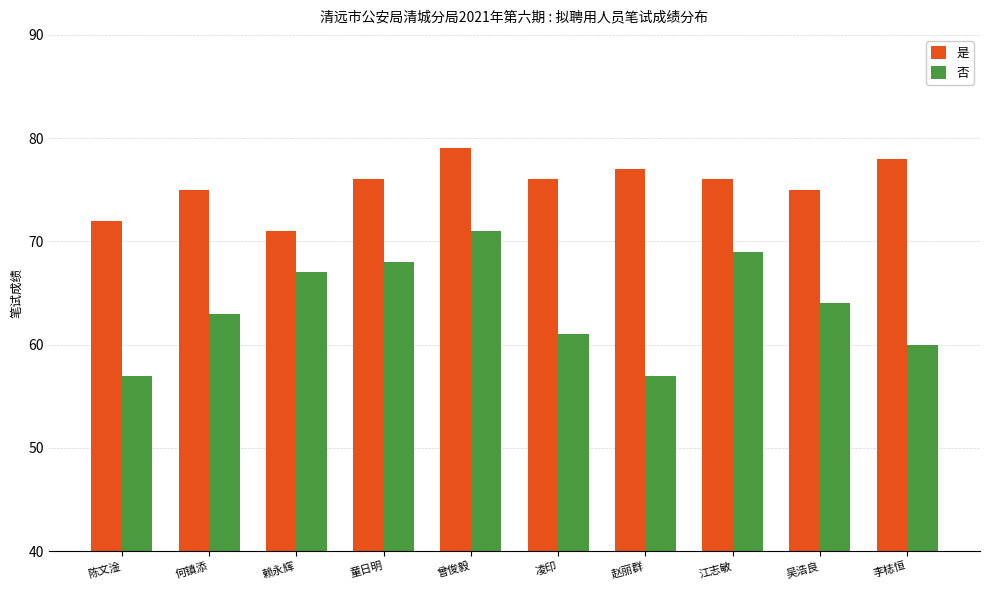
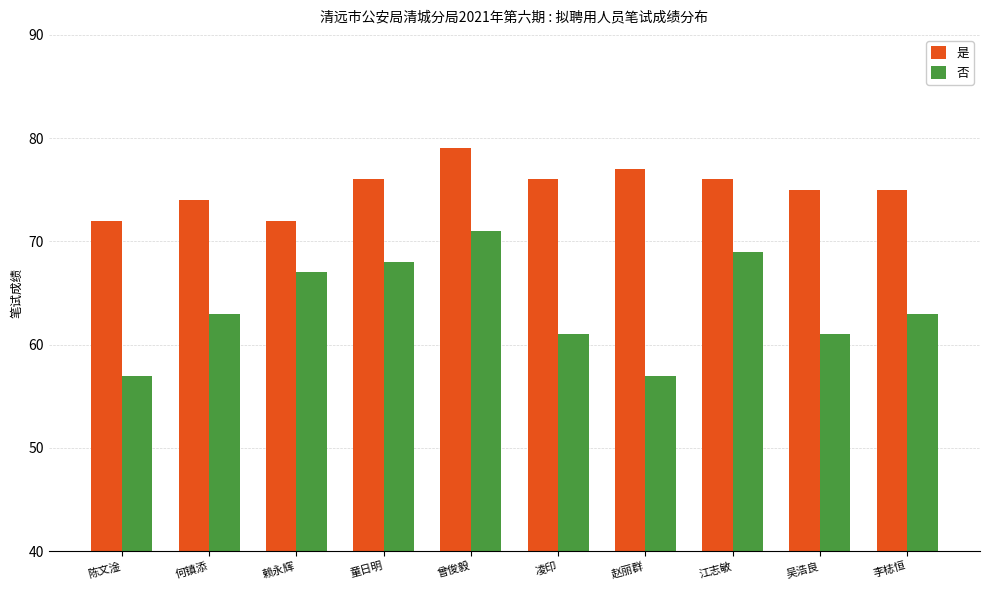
  {
    "是": {
      "陈文淦": 72,
-     "何镇添": 75,
-     "赖永辉": 71,
+     "何镇添": 74,
+     "赖永辉": 72,
      "童日明": 76,
      "曾俊毅": 79,
      "凌印": 76,
      "赵丽群": 77,
      "江志敏": 76,
      "吴浩良": 75,
-     "李梽恒": 78
+     "李梽恒": 75
    },
    "否": {
      "陈文淦": 57,
      "何镇添": 63,
      "赖永辉": 67,
      "童日明": 68,
      "曾俊毅": 71,
      "凌印": 61,
      "赵丽群": 57,
      "江志敏": 69,
-     "吴浩良": 64,
-     "李梽恒": 60
+     "吴浩良": 61,
+     "李梽恒": 63
    }
  }
